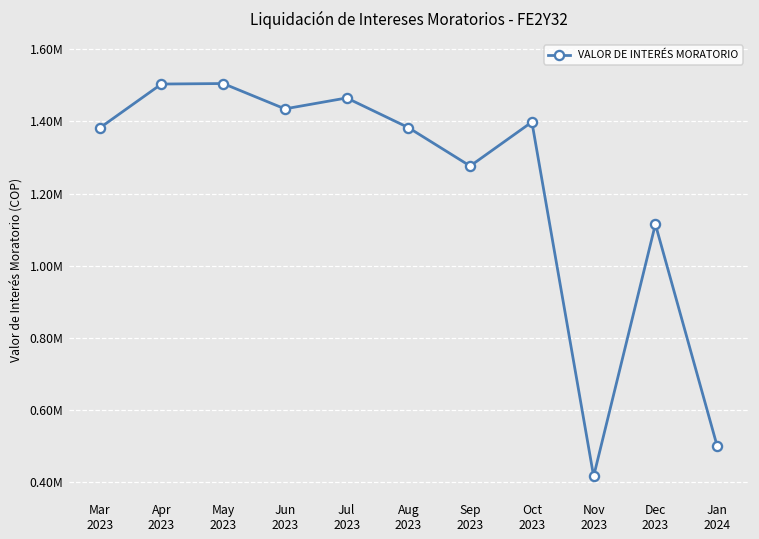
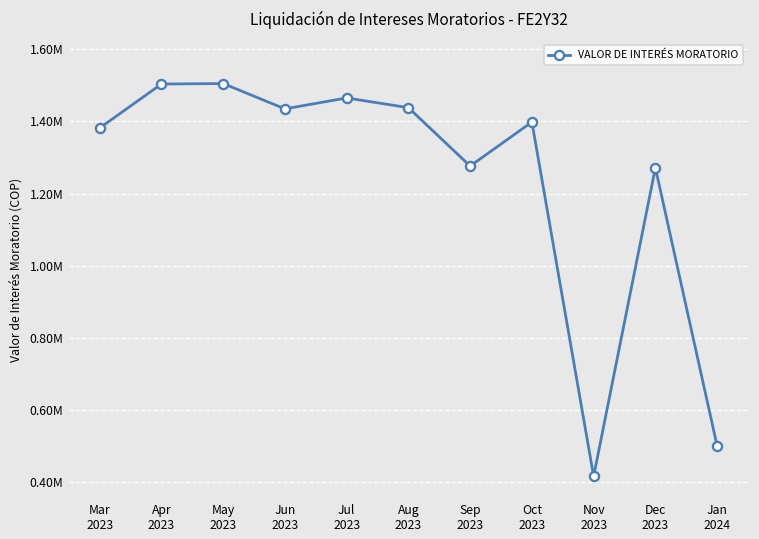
  {
    "Mar 2023": 1380000,
    "Apr 2023": 1500000,
    "May 2023": 1500000,
    "Jun 2023": 1430000,
    "Jul 2023": 1460000,
-   "Aug 2023": 1380000,
+   "Aug 2023": 1440000,
    "Sep 2023": 1280000,
    "Oct 2023": 1400000,
    "Nov 2023": 420000,
-   "Dec 2023": 1120000,
+   "Dec 2023": 1270000,
    "Jan 2024": 500000
  }
